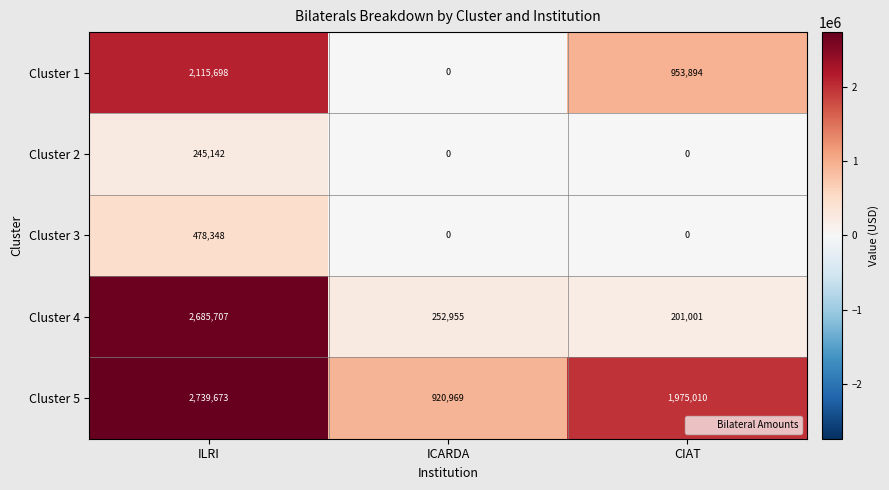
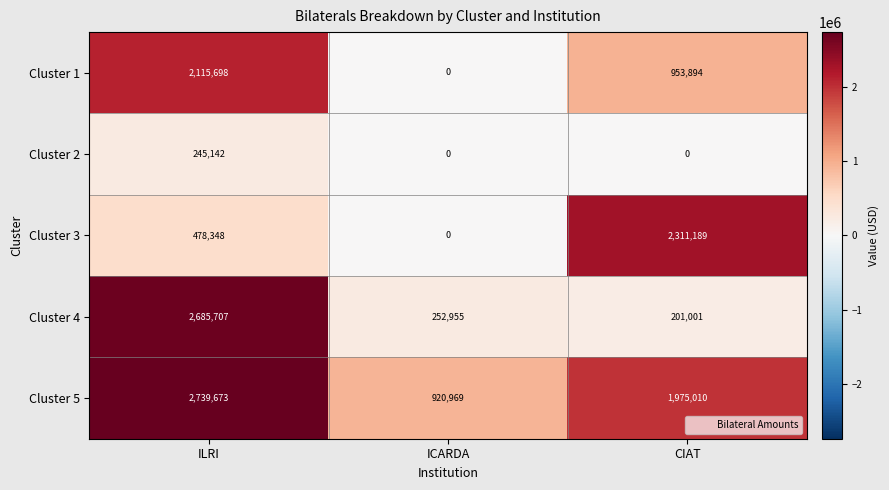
  {
    "Cluster 1": {
      "ILRI": "2,115,698",
      "ICARDA": "0",
      "CIAT": "953,894"
    },
    "Cluster 2": {
      "ILRI": "245,142",
      "ICARDA": "0",
      "CIAT": "0"
    },
    "Cluster 3": {
      "ILRI": "478,348",
      "ICARDA": "0",
-     "CIAT": "0"
+     "CIAT": "2,311,189"
    },
    "Cluster 4": {
      "ILRI": "2,685,707",
      "ICARDA": "252,955",
      "CIAT": "201,001"
    },
    "Cluster 5": {
      "ILRI": "2,739,673",
      "ICARDA": "920,969",
      "CIAT": "1,975,010"
    }
  }
